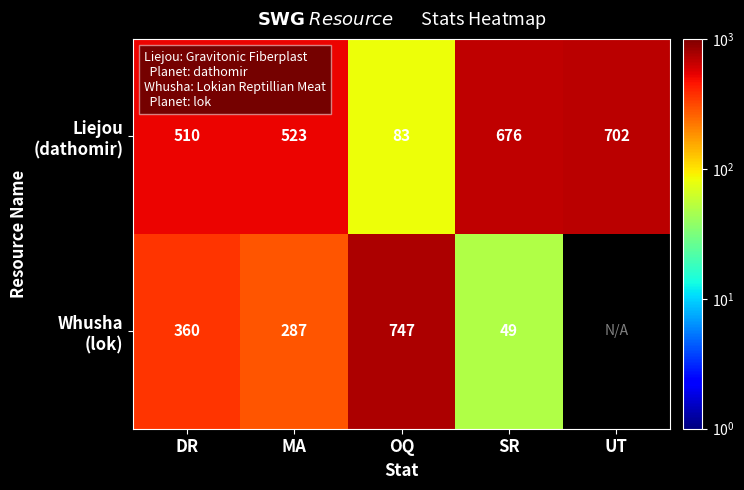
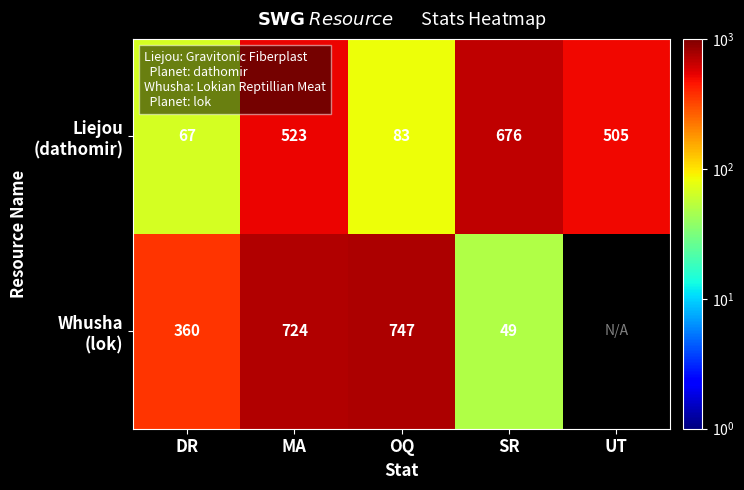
  {
    "Liejou (dathomir)": {
-     "DR": 510,
+     "DR": 67,
      "MA": 523,
      "OQ": 83,
      "SR": 676,
-     "UT": 702
+     "UT": 505
    },
    "Whusha (lok)": {
      "DR": 360,
-     "MA": 287,
+     "MA": 724,
      "OQ": 747,
      "SR": 49
    }
  }
